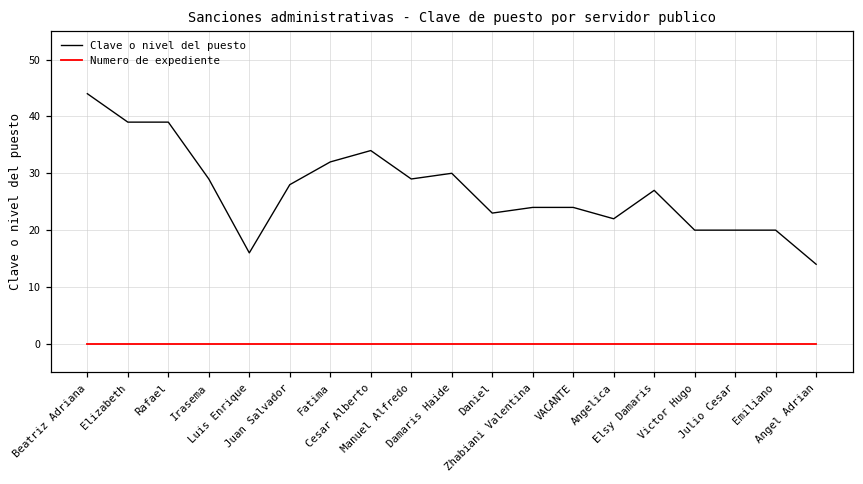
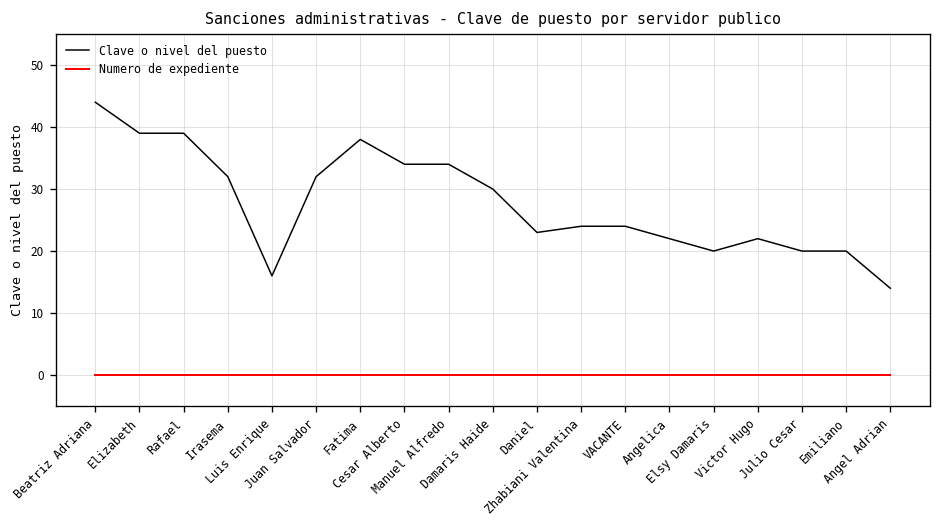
  {
    "Clave o nivel del puesto": {
      "Beatriz Adriana": 44,
      "Elizabeth": 39,
      "Rafael": 39,
-     "Irasema": 29,
+     "Irasema": 32,
      "Luis Enrique": 16,
-     "Juan Salvador": 28,
-     "Fatima": 32,
+     "Juan Salvador": 32,
+     "Fatima": 38,
      "Cesar Alberto": 34,
-     "Manuel Alfredo": 29,
+     "Manuel Alfredo": 34,
      "Damaris Haide": 30,
      "Daniel": 23,
      "Zhabiani Valentina": 24,
      "VACANTE": 24,
      "Angelica": 22,
-     "Elsy Damaris": 27,
-     "Victor Hugo": 20,
+     "Elsy Damaris": 20,
+     "Victor Hugo": 22,
      "Julio Cesar": 20,
      "Emiliano": 20,
      "Angel Adrian": 14
    },
    "Numero de expediente": {
      "Beatriz Adriana": 0,
      "Elizabeth": 0,
      "Rafael": 0,
      "Irasema": 0,
      "Luis Enrique": 0,
      "Juan Salvador": 0,
      "Fatima": 0,
      "Cesar Alberto": 0,
      "Manuel Alfredo": 0,
      "Damaris Haide": 0,
      "Daniel": 0,
      "Zhabiani Valentina": 0,
      "VACANTE": 0,
      "Angelica": 0,
      "Elsy Damaris": 0,
      "Victor Hugo": 0,
      "Julio Cesar": 0,
      "Emiliano": 0,
      "Angel Adrian": 0
    }
  }
